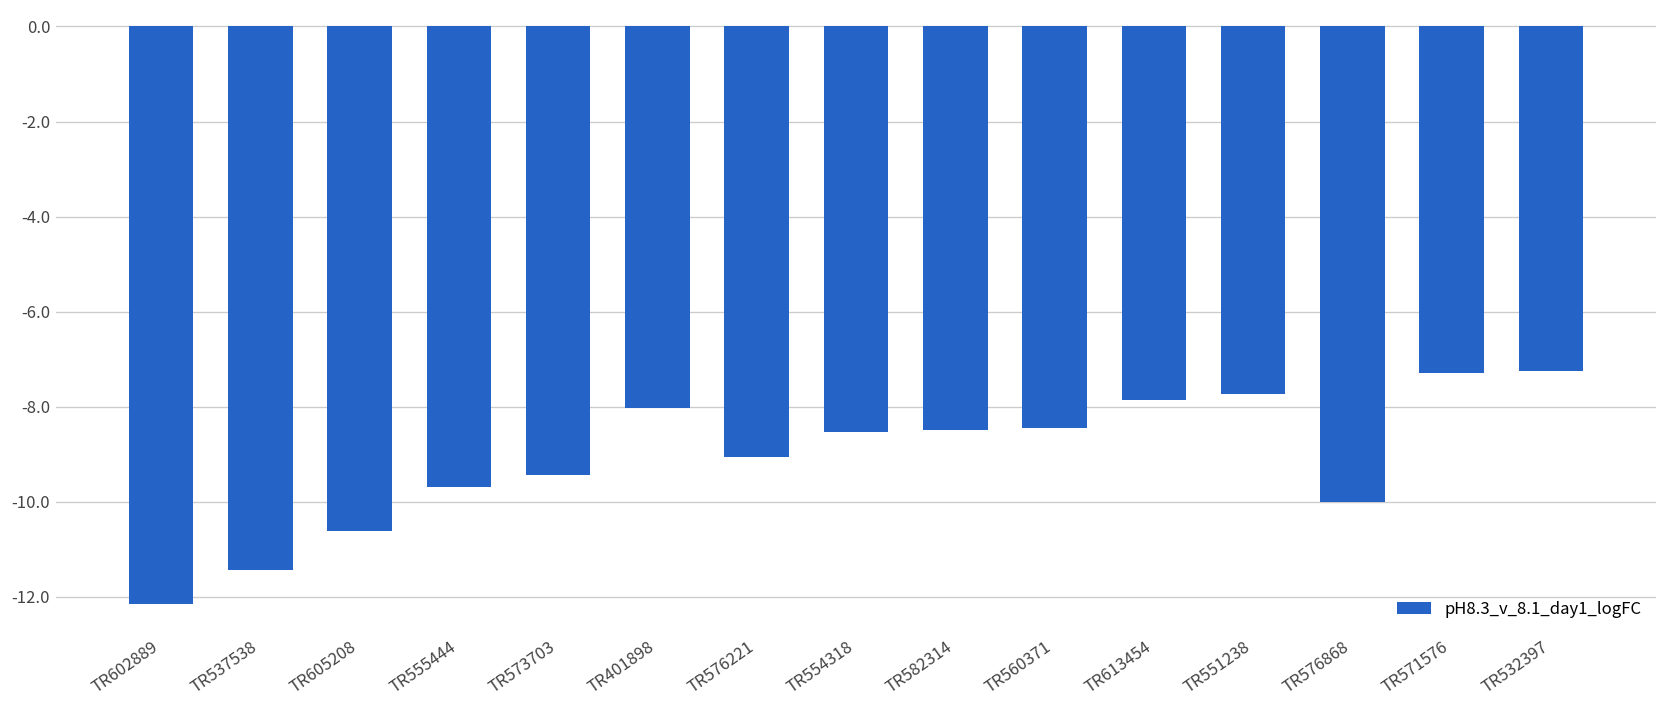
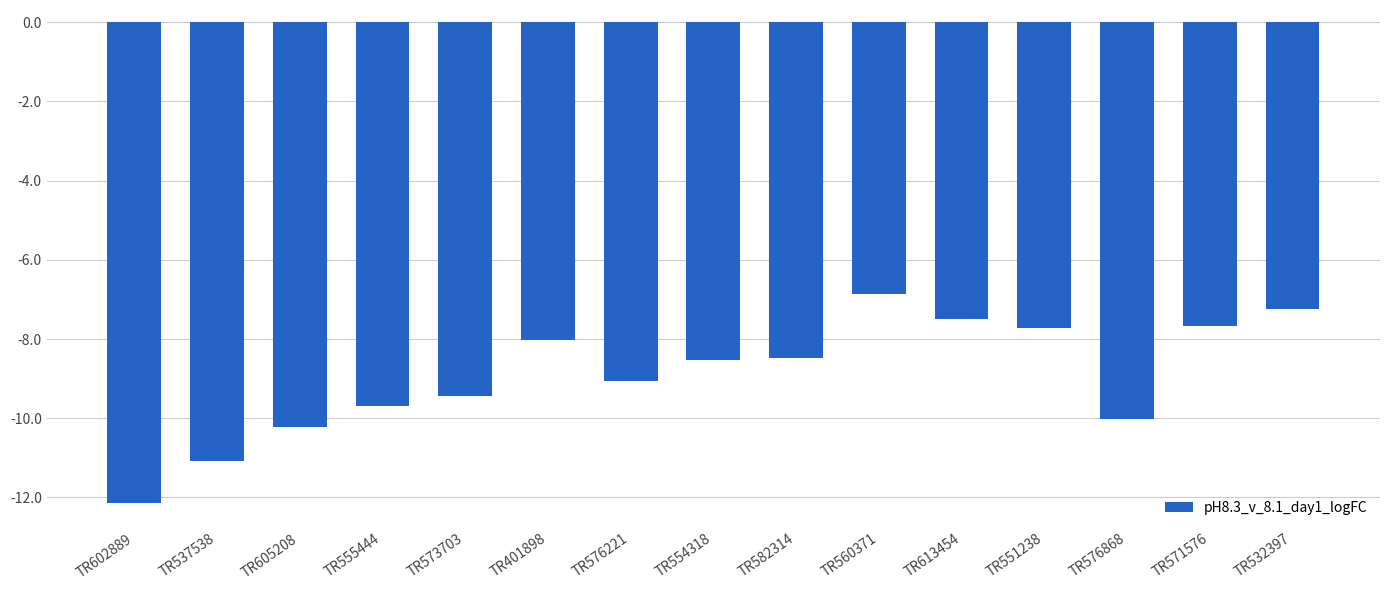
  {
    "TR602889": -12.1,
-   "TR537538": -11.4,
-   "TR605208": -10.6,
+   "TR537538": -11.1,
+   "TR605208": -10.2,
    "TR555444": -9.7,
    "TR573703": -9.4,
    "TR401898": -8.0,
    "TR576221": -9.0,
    "TR554318": -8.5,
    "TR582314": -8.5,
-   "TR560371": -8.4,
-   "TR613454": -7.9,
+   "TR560371": -6.9,
+   "TR613454": -7.5,
    "TR551238": -7.7,
    "TR576868": -10.0,
-   "TR571576": -7.3,
+   "TR571576": -7.7,
    "TR532397": -7.3
  }
